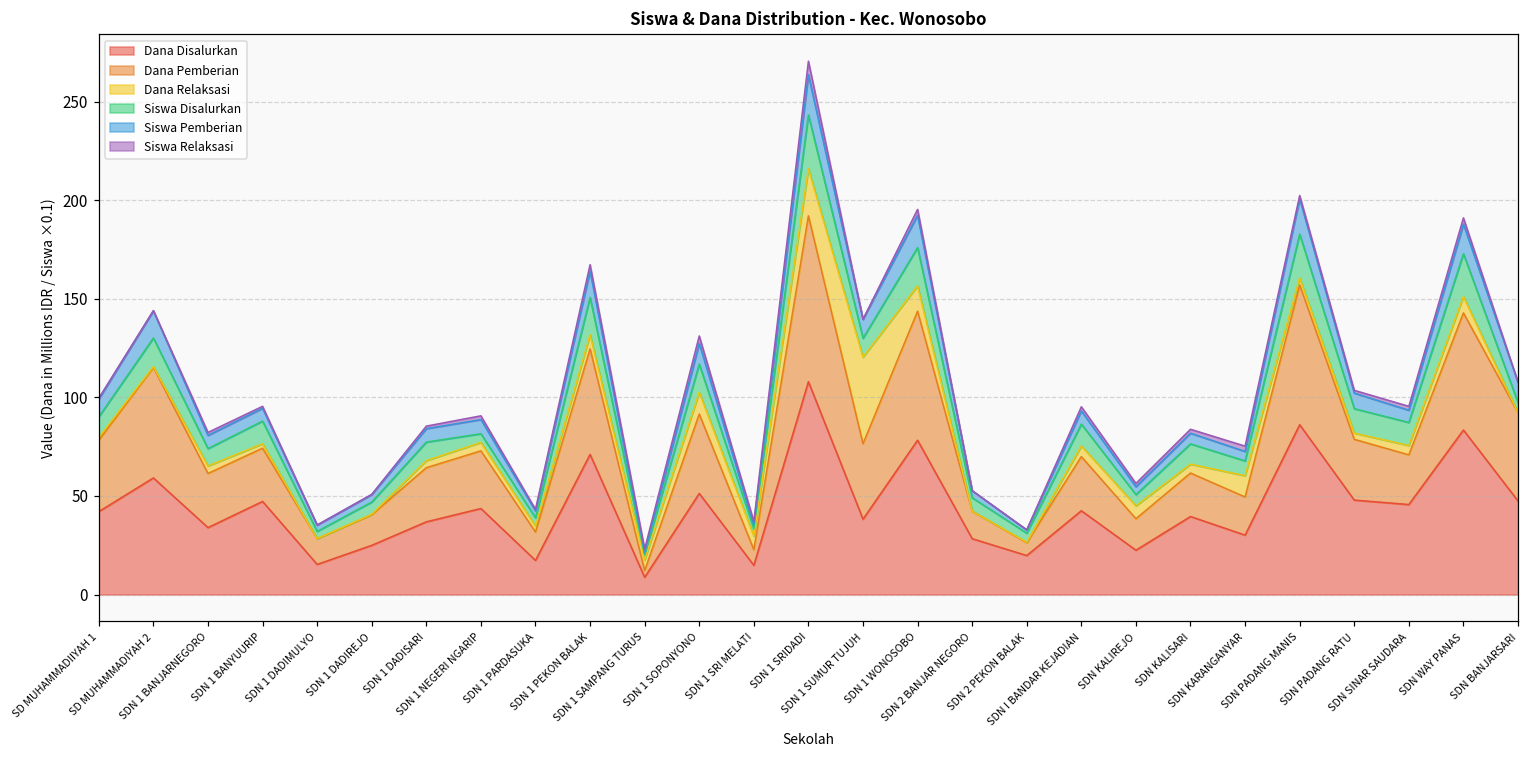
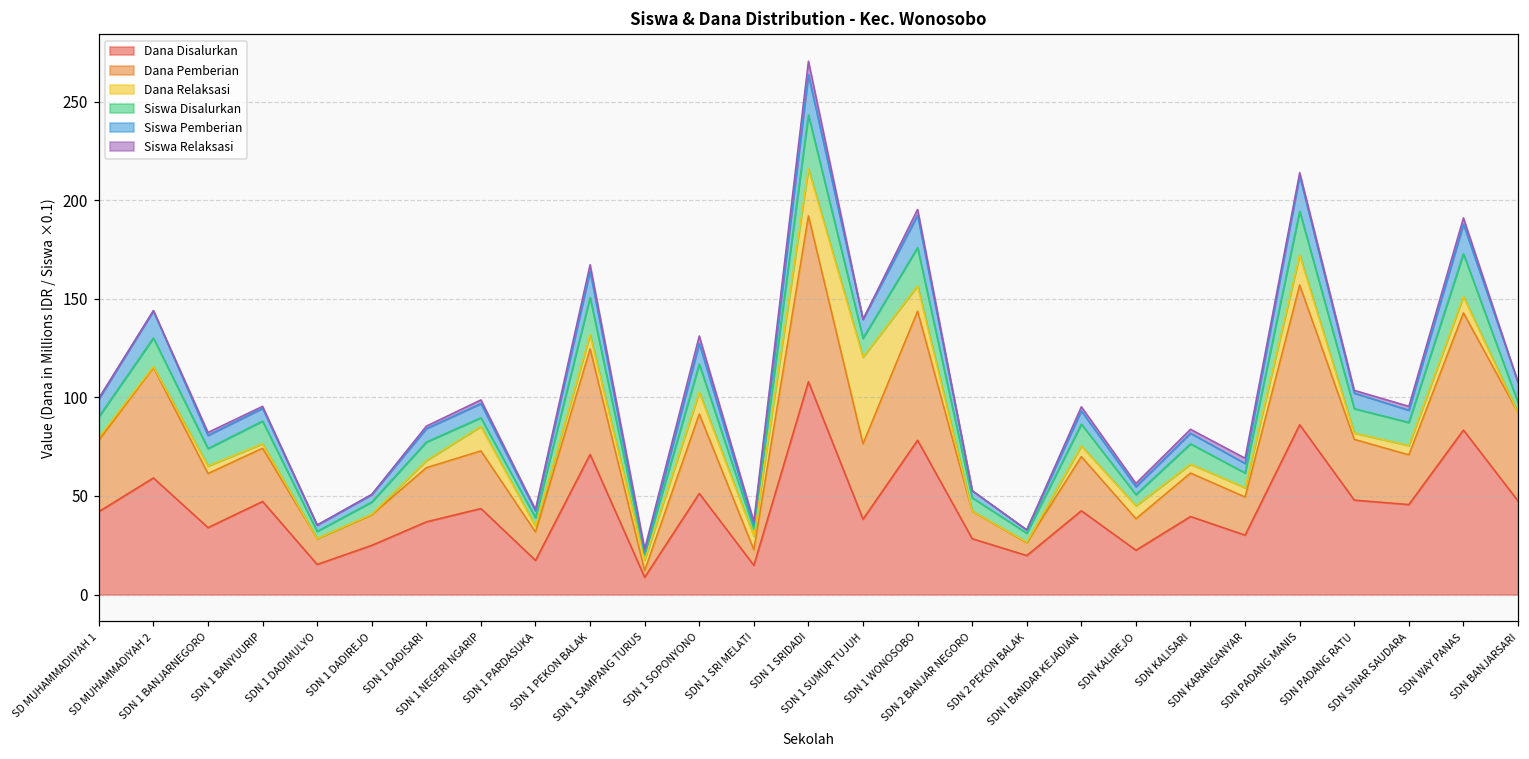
  {
    "Dana Relaksasi": {
      "SDN 1 BANJARNEGORO": 4,
      "SDN 1 BANYUURIP": 2,
      "SDN 1 DADISARI": 4,
-     "SDN 1 NEGERI NGARIP": 4,
+     "SDN 1 NEGERI NGARIP": 12,
      "SDN 1 PARDASUKA": 3,
      "SDN 1 PEKON BALAK": 7,
      "SDN 1 SAMPANG TURUS": 5,
      "SDN 1 SOPONYONO": 11,
      "SDN 1 SRI MELATI": 7,
      "SDN 1 SRIDADI": 24,
      "SDN 1 SUMUR TUJUH": 44,
      "SDN 1 WONOSOBO": 13,
      "SDN I BANDAR KEJADIAN": 5,
      "SDN KALIREJO": 7,
      "SDN KALISARI": 5,
-     "SDN KARANGANYAR": 11,
-     "SDN PADANG MANIS": 4,
+     "SDN KARANGANYAR": 5,
+     "SDN PADANG MANIS": 15,
      "SDN PADANG RATU": 3,
      "SDN SINAR SAUDARA": 5,
      "SDN WAY PANAS": 8
    },
    "Siswa Disalurkan": {
      "SD MUHAMMADIIYAH 1": 11,
      "SD MUHAMMADIYAH 2": 14,
      "SDN 1 BANJARNEGORO": 9,
      "SDN 1 BANYUURIP": 12,
      "SDN 1 DADIMULYO": 4,
      "SDN 1 DADIREJO": 6,
      "SDN 1 DADISARI": 9,
      "SDN 1 NEGERI NGARIP": 4,
      "SDN 1 PARDASUKA": 4,
      "SDN 1 PEKON BALAK": 19,
      "SDN 1 SOPONYONO": 14,
      "SDN 1 SRI MELATI": 4,
      "SDN 1 SRIDADI": 27,
      "SDN 1 SUMUR TUJUH": 10,
      "SDN 1 WONOSOBO": 19,
      "SDN 2 BANJAR NEGORO": 7,
      "SDN 2 PEKON BALAK": 5,
      "SDN I BANDAR KEJADIAN": 11,
      "SDN KALIREJO": 6,
      "SDN KALISARI": 10,
      "SDN KARANGANYAR": 8,
      "SDN PADANG MANIS": 22,
      "SDN PADANG RATU": 12,
      "SDN SINAR SAUDARA": 12,
      "SDN WAY PANAS": 22,
      "SDN BANJARSARI": 5
    },
    "Siswa Pemberian": {
      "SDN 1 BANJARNEGORO": 7,
      "SDN 1 NEGERI NGARIP": 7,
      "SDN 1 PEKON BALAK": 13,
      "SDN 1 SOPONYONO": 11,
      "SDN 1 SRI MELATI": 2,
      "SDN 1 SRIDADI": 20,
      "SDN 1 WONOSOBO": 16,
      "SDN I BANDAR KEJADIAN": 7,
      "SDN KALIREJO": 4,
      "SDN KALISARI": 5,
      "SDN KARANGANYAR": 5,
      "SDN PADANG MANIS": 18,
      "SDN PADANG RATU": 8,
      "SDN SINAR SAUDARA": 6,
      "SDN WAY PANAS": 15
    },
    "Siswa Relaksasi": {
      "SDN 1 BANJARNEGORO": 2,
      "SDN 1 NEGERI NGARIP": 2,
      "SDN 1 PEKON BALAK": 3,
      "SDN 1 SAMPANG TURUS": 2,
      "SDN 1 SOPONYONO": 4,
      "SDN 1 SRI MELATI": 2,
      "SDN 1 SRIDADI": 7,
      "SDN 1 WONOSOBO": 3,
      "SDN I BANDAR KEJADIAN": 2,
      "SDN KALIREJO": 2,
      "SDN KALISARI": 2,
      "SDN KARANGANYAR": 3,
      "SDN PADANG MANIS": 2,
      "SDN PADANG RATU": 1,
      "SDN SINAR SAUDARA": 2,
      "SDN WAY PANAS": 3
    }
  }
